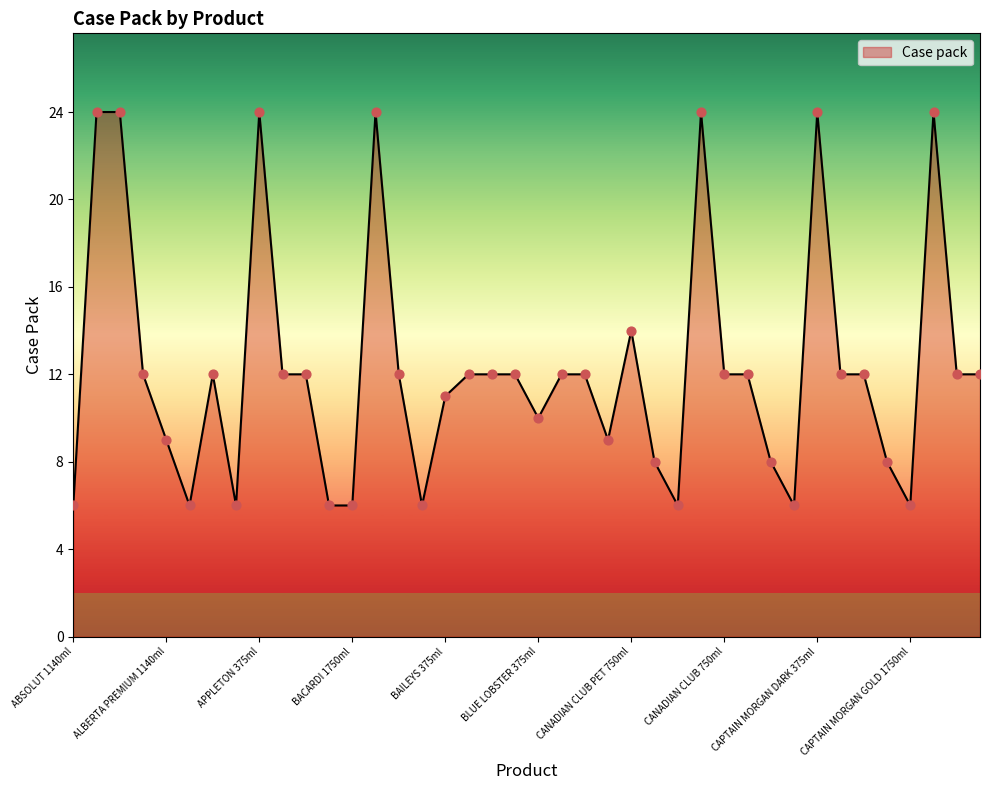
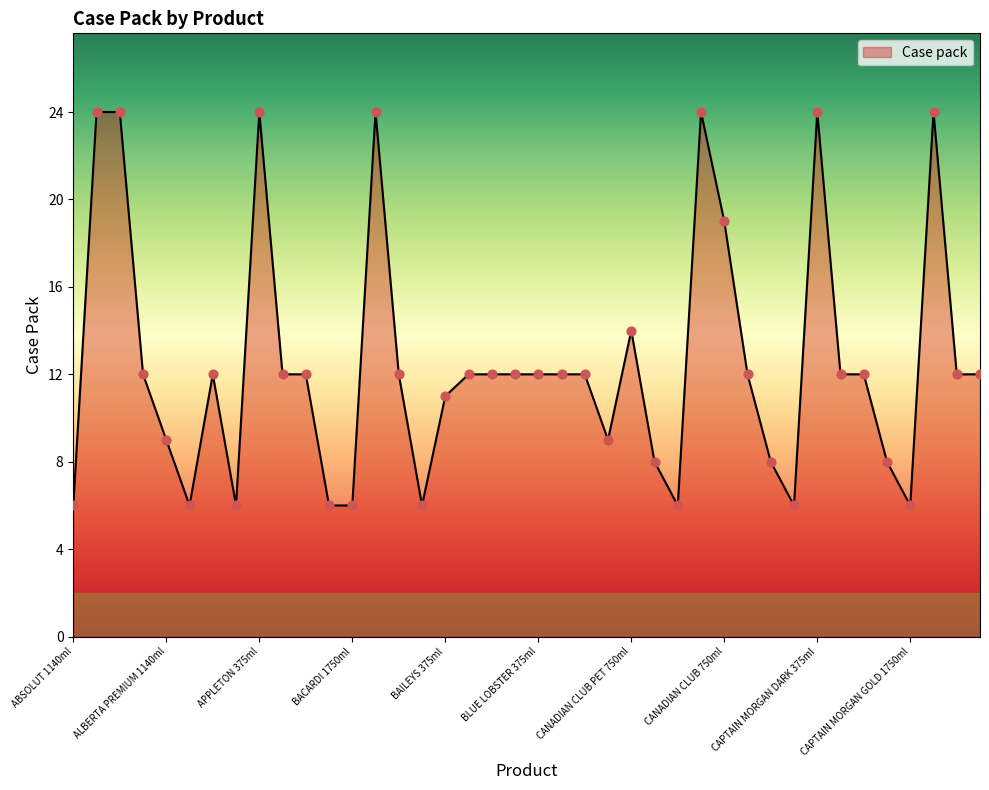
  {
    "ABSOLUT 1140ml": 6,
    "ALBERTA PREMIUM 1140ml": 9,
    "APPLETON 375ml": 24,
    "BACARDI 1750ml": 6,
    "BAILEYS 375ml": 11,
-   "BLUE LOBSTER 375ml": 10,
+   "BLUE LOBSTER 375ml": 12,
    "CANADIAN CLUB PET 750ml": 14,
-   "CANADIAN CLUB 750ml": 12,
+   "CANADIAN CLUB 750ml": 19,
    "CAPTAIN MORGAN DARK 375ml": 24,
    "CAPTAIN MORGAN GOLD 1750ml": 6
  }
